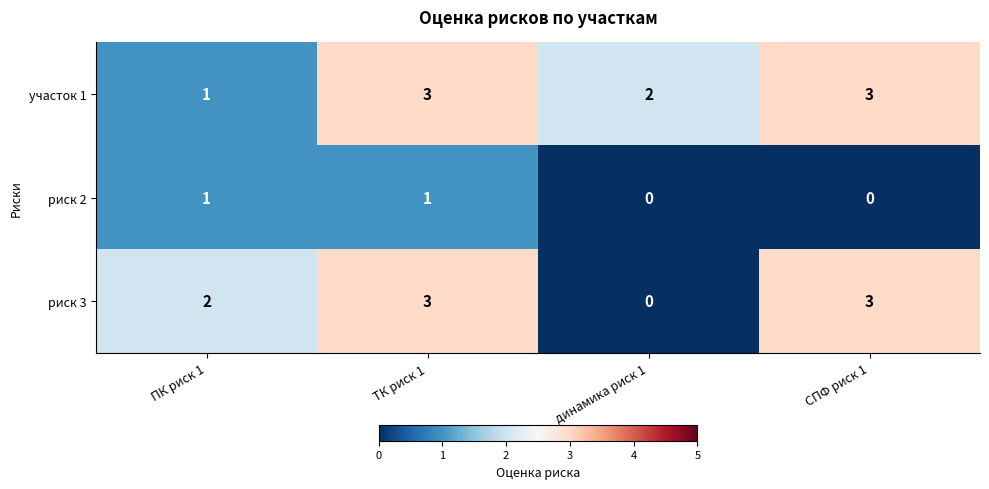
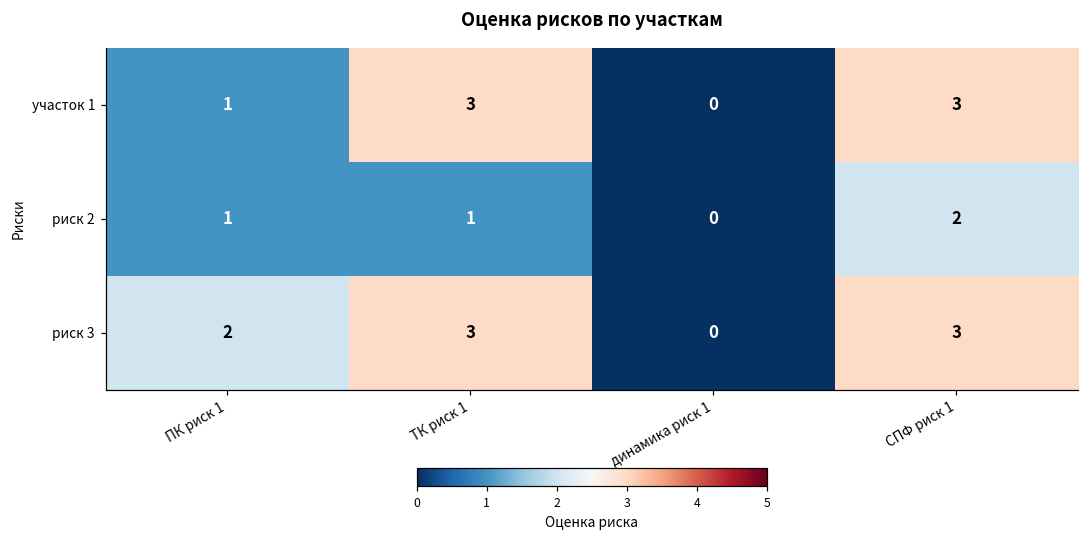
  {
    "участок 1": {
      "ПК риск 1": 1,
      "ТК риск 1": 3,
-     "динамика риск 1": 2,
+     "динамика риск 1": 0,
      "СПФ риск 1": 3
    },
    "риск 2": {
      "ПК риск 1": 1,
      "ТК риск 1": 1,
      "динамика риск 1": 0,
-     "СПФ риск 1": 0
+     "СПФ риск 1": 2
    },
    "риск 3": {
      "ПК риск 1": 2,
      "ТК риск 1": 3,
      "динамика риск 1": 0,
      "СПФ риск 1": 3
    }
  }
